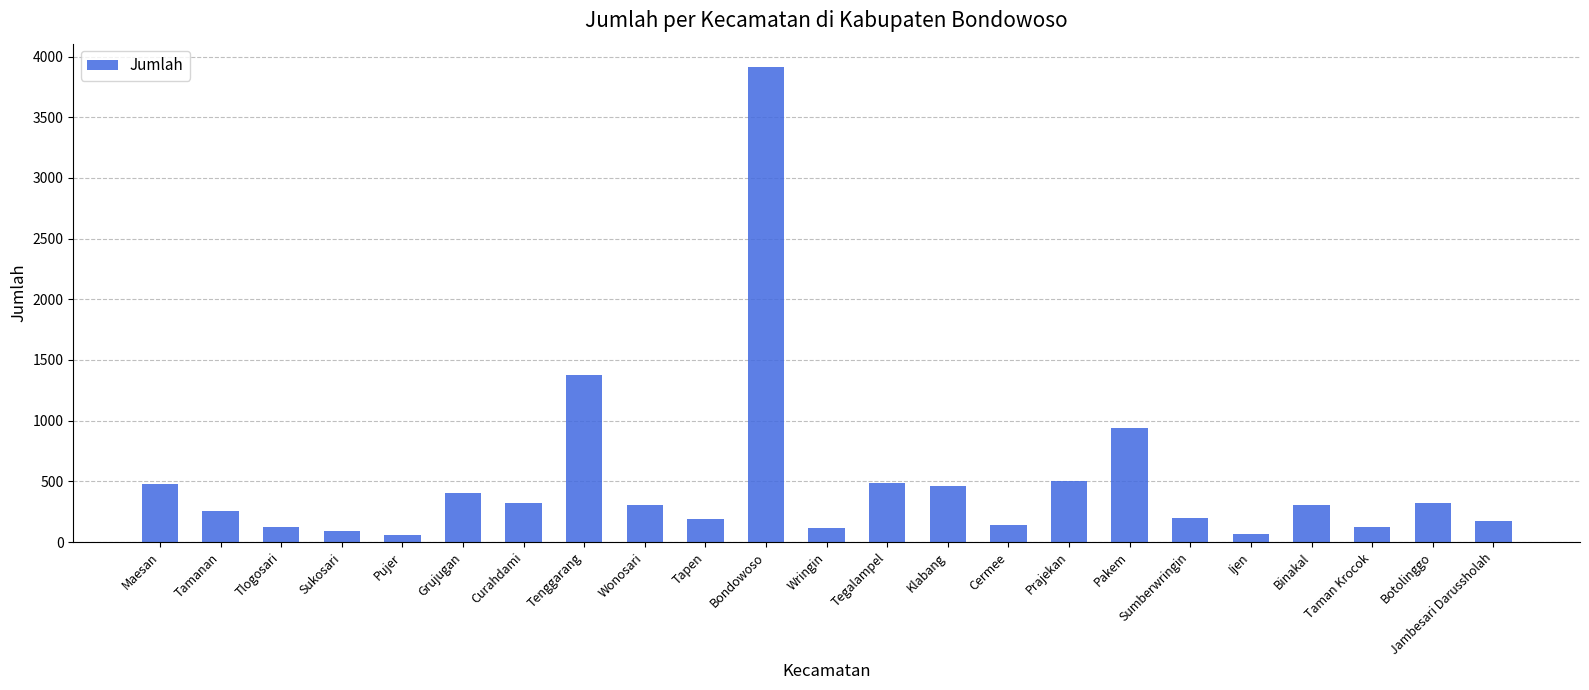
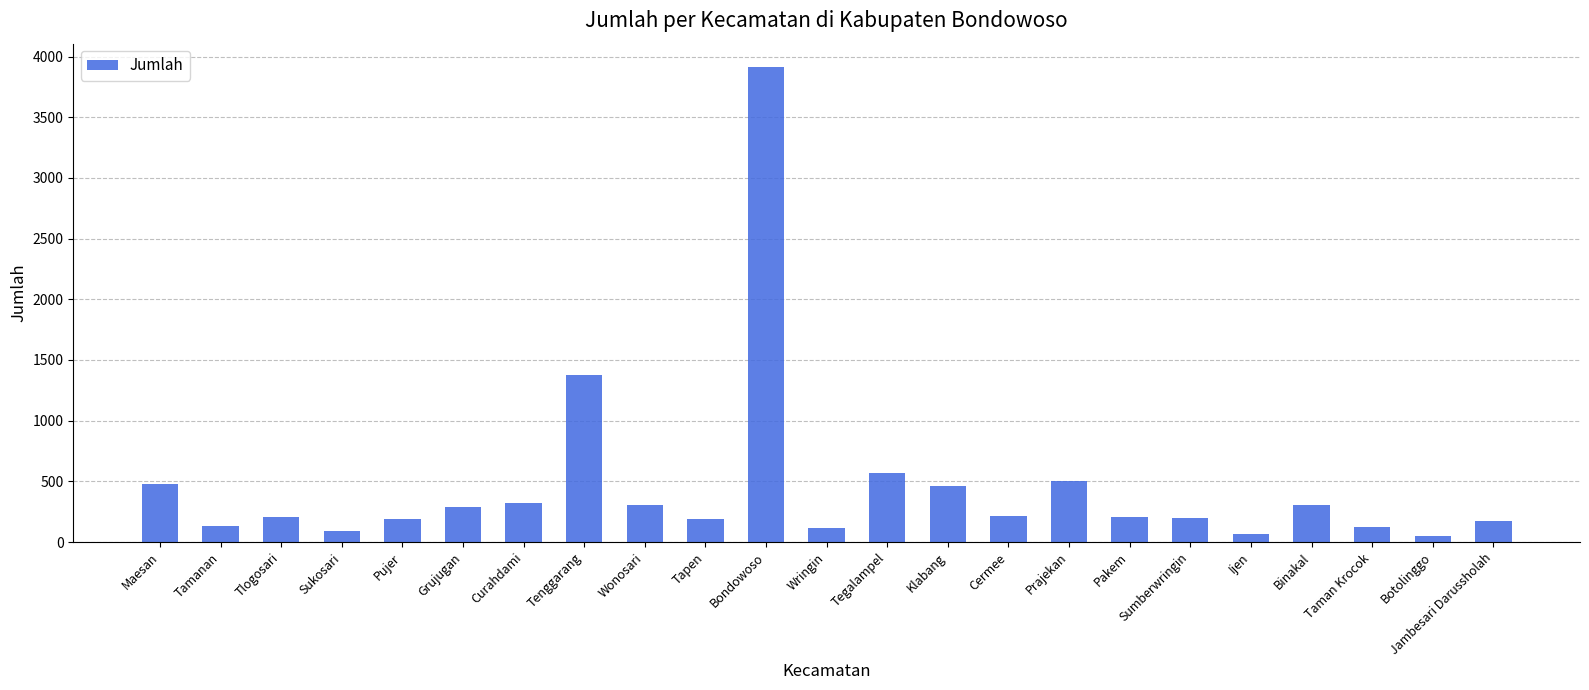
  {
    "Maesan": 480,
-   "Tamanan": 250,
-   "Tlogosari": 120,
+   "Tamanan": 130,
+   "Tlogosari": 210,
    "Sukosari": 90,
-   "Pujer": 60,
-   "Grujugan": 400,
+   "Pujer": 190,
+   "Grujugan": 290,
    "Curahdami": 320,
    "Tenggarang": 1370,
    "Wonosari": 300,
    "Tapen": 190,
    "Bondowoso": 3910,
    "Wringin": 120,
-   "Tegalampel": 490,
+   "Tegalampel": 570,
    "Klabang": 460,
-   "Cermee": 140,
+   "Cermee": 210,
    "Prajekan": 500,
-   "Pakem": 940,
+   "Pakem": 210,
    "Sumberwringin": 200,
    "Ijen": 70,
    "Binakal": 300,
    "Taman Krocok": 120,
-   "Botolinggo": 320,
+   "Botolinggo": 50,
    "Jambesari Darussholah": 180
  }
